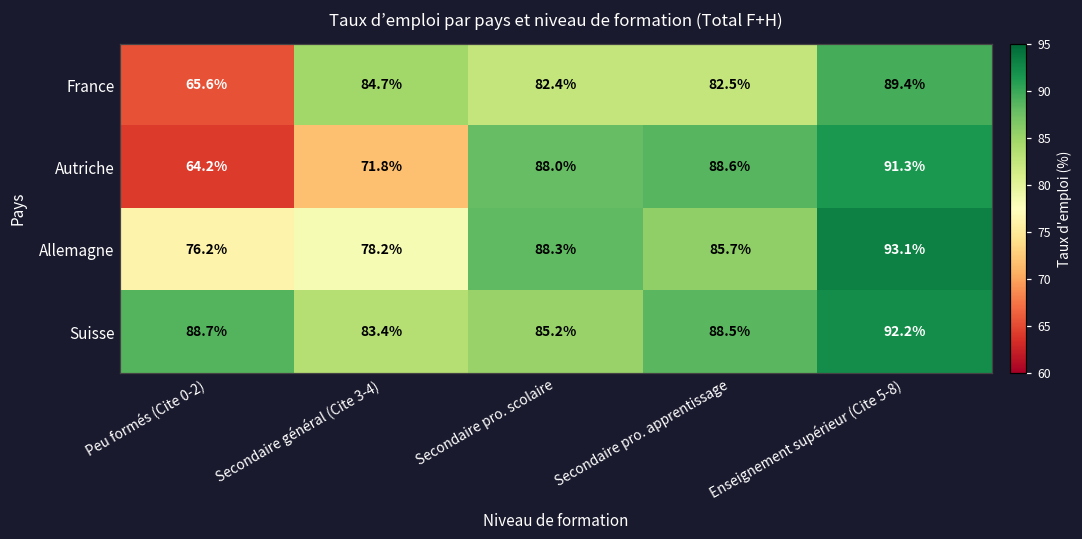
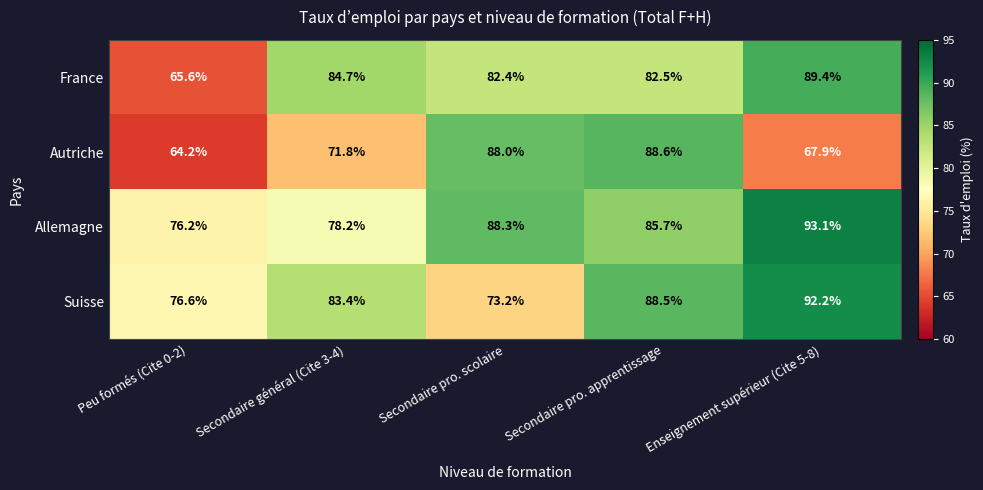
  {
    "France": {
      "Peu formés (Cite 0-2)": "65.6%",
      "Secondaire général (Cite 3-4)": "84.7%",
      "Secondaire pro. scolaire": "82.4%",
      "Secondaire pro. apprentissage": "82.5%",
      "Enseignement supérieur (Cite 5-8)": "89.4%"
    },
    "Autriche": {
      "Peu formés (Cite 0-2)": "64.2%",
      "Secondaire général (Cite 3-4)": "71.8%",
      "Secondaire pro. scolaire": "88.0%",
      "Secondaire pro. apprentissage": "88.6%",
-     "Enseignement supérieur (Cite 5-8)": "91.3%"
+     "Enseignement supérieur (Cite 5-8)": "67.9%"
    },
    "Allemagne": {
      "Peu formés (Cite 0-2)": "76.2%",
      "Secondaire général (Cite 3-4)": "78.2%",
      "Secondaire pro. scolaire": "88.3%",
      "Secondaire pro. apprentissage": "85.7%",
      "Enseignement supérieur (Cite 5-8)": "93.1%"
    },
    "Suisse": {
-     "Peu formés (Cite 0-2)": "88.7%",
+     "Peu formés (Cite 0-2)": "76.6%",
      "Secondaire général (Cite 3-4)": "83.4%",
-     "Secondaire pro. scolaire": "85.2%",
+     "Secondaire pro. scolaire": "73.2%",
      "Secondaire pro. apprentissage": "88.5%",
      "Enseignement supérieur (Cite 5-8)": "92.2%"
    }
  }
